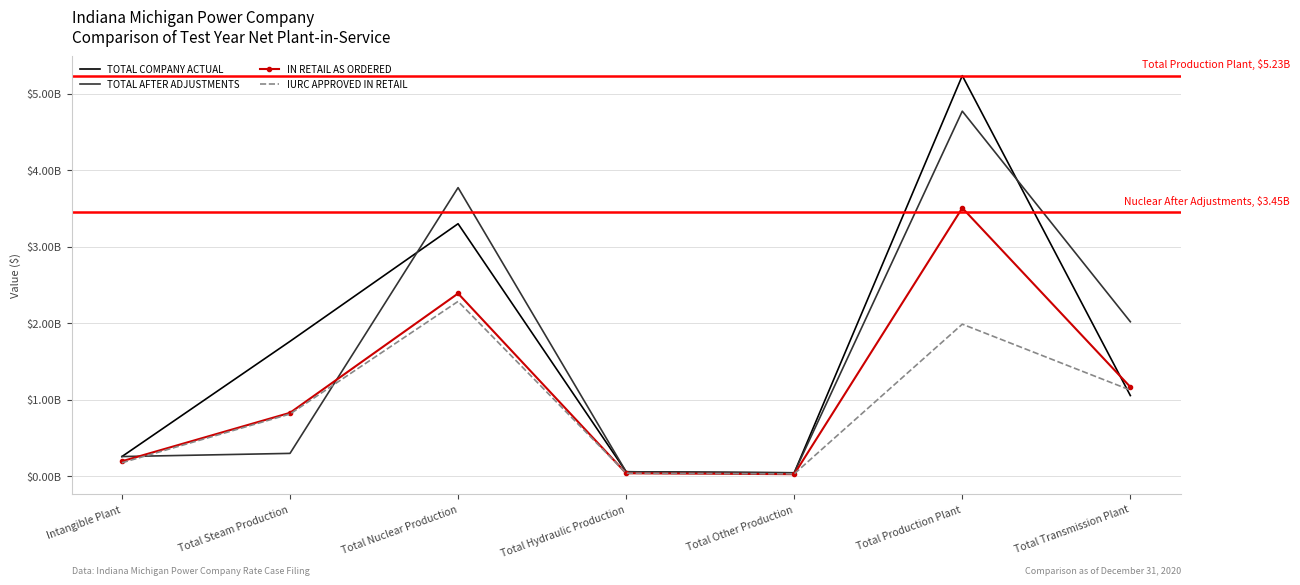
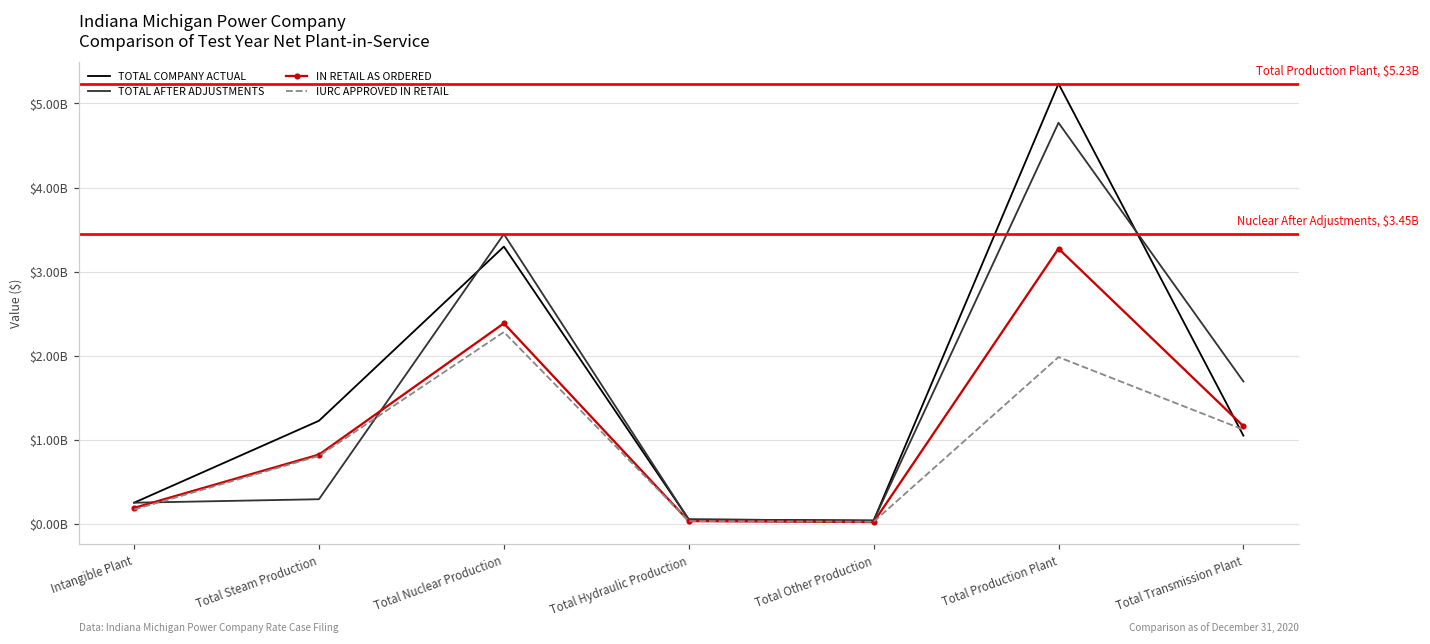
  {
    "TOTAL COMPANY ACTUAL": {
-     "Total Steam Production": "$1800000000",
+     "Total Steam Production": "$1200000000",
      "Total Nuclear Production": "$3300000000",
      "Total Production Plant": "$5200000000",
      "Total Transmission Plant": "$1100000000"
    },
    "TOTAL AFTER ADJUSTMENTS": {
      "Total Steam Production": "$300000000",
-     "Total Nuclear Production": "$3800000000",
+     "Total Nuclear Production": "$3400000000",
      "Total Production Plant": "$4800000000",
-     "Total Transmission Plant": "$2000000000"
+     "Total Transmission Plant": "$1700000000"
    },
    "IN RETAIL AS ORDERED": {
      "Total Nuclear Production": "$2400000000",
-     "Total Production Plant": "$3500000000",
+     "Total Production Plant": "$3300000000",
      "Total Transmission Plant": "$1200000000"
    },
    "IURC APPROVED IN RETAIL": {
      "Total Nuclear Production": "$2300000000",
      "Total Production Plant": "$2000000000",
      "Total Transmission Plant": "$1100000000"
    }
  }
